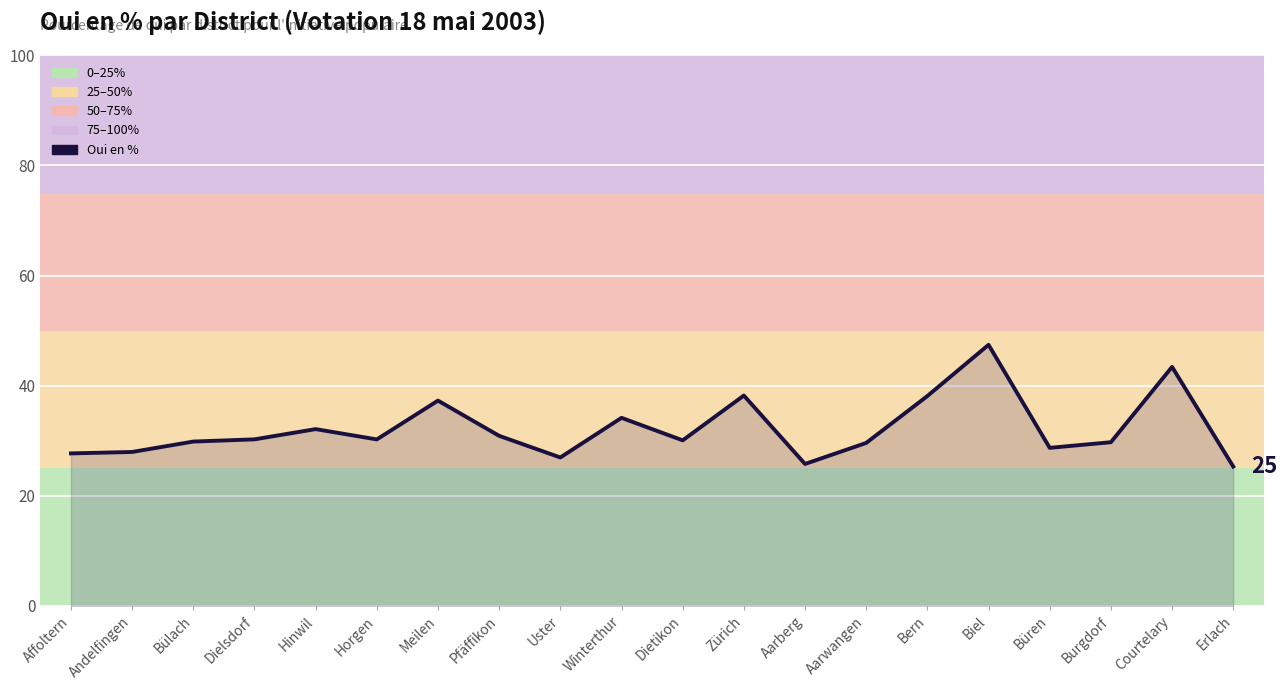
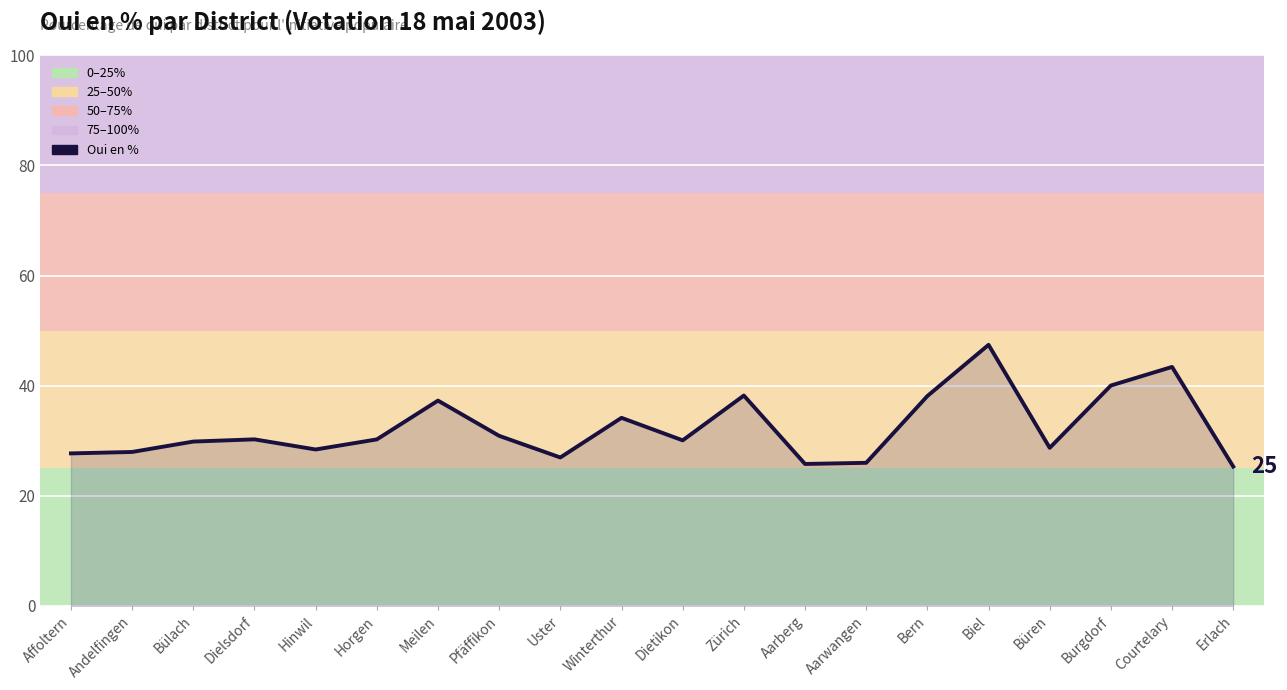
  {
    "Affoltern": 28,
    "Andelfingen": 28,
    "Bülach": 30,
    "Dielsdorf": 30,
-   "Hinwil": 32,
+   "Hinwil": 28,
    "Horgen": 30,
    "Meilen": 37,
    "Pfäffikon": 31,
    "Uster": 27,
    "Winterthur": 34,
    "Dietikon": 30,
    "Zürich": 38,
    "Aarberg": 26,
-   "Aarwangen": 30,
+   "Aarwangen": 26,
    "Bern": 38,
    "Biel": 47,
    "Büren": 29,
-   "Burgdorf": 30,
+   "Burgdorf": 40,
    "Courtelary": 43
  }
